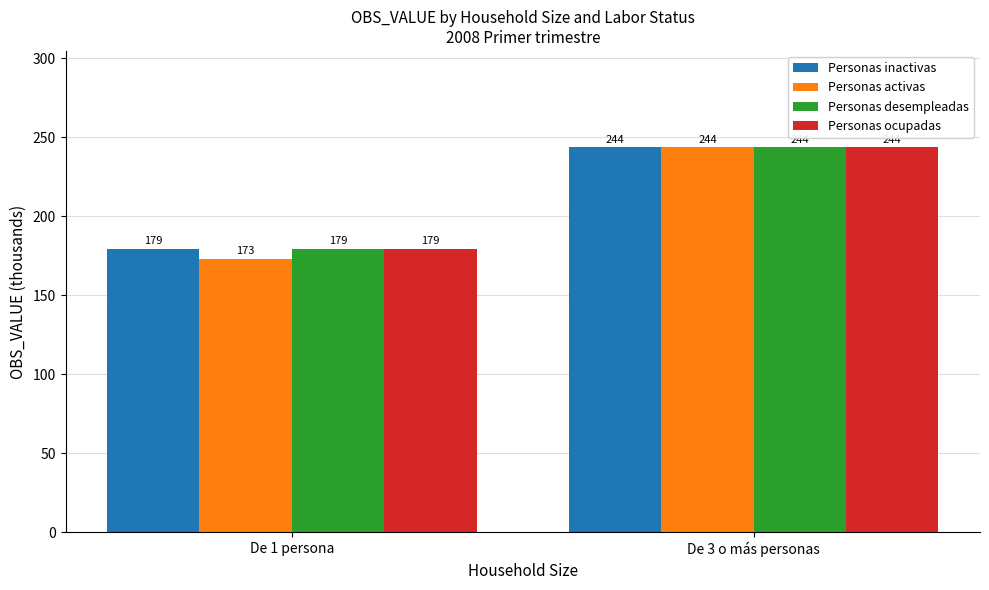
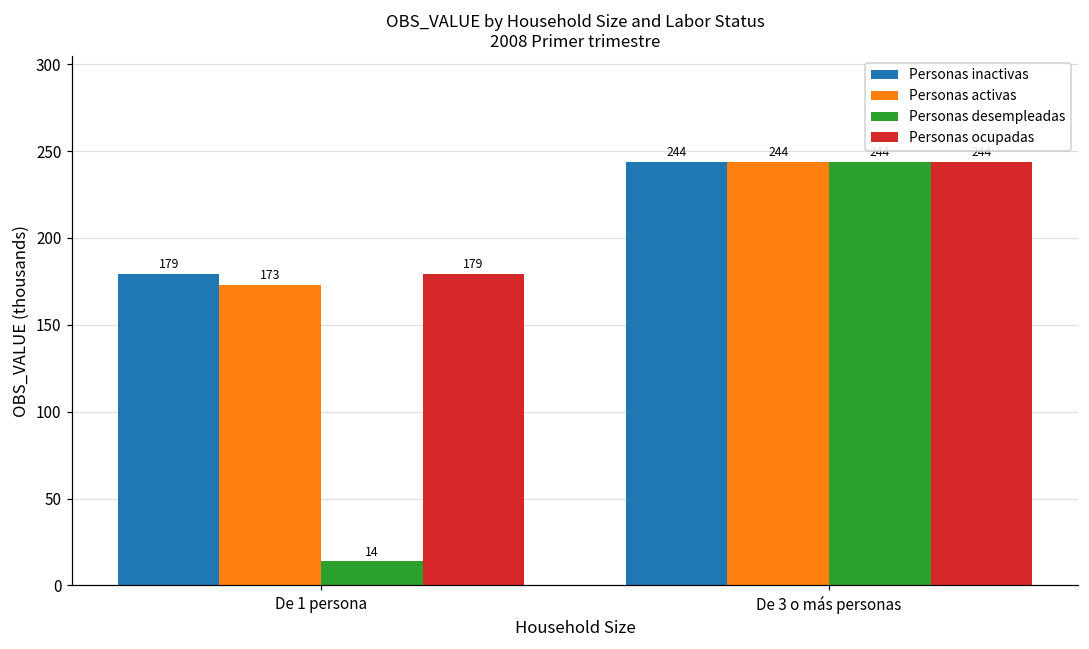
  {
    "Personas inactivas": {
      "De 1 persona": 179,
      "De 3 o más personas": 244
    },
    "Personas activas": {
      "De 1 persona": 173,
      "De 3 o más personas": 244
    },
    "Personas desempleadas": {
-     "De 1 persona": 179
+     "De 1 persona": 14
    },
    "Personas ocupadas": {
      "De 1 persona": 179
    }
  }
